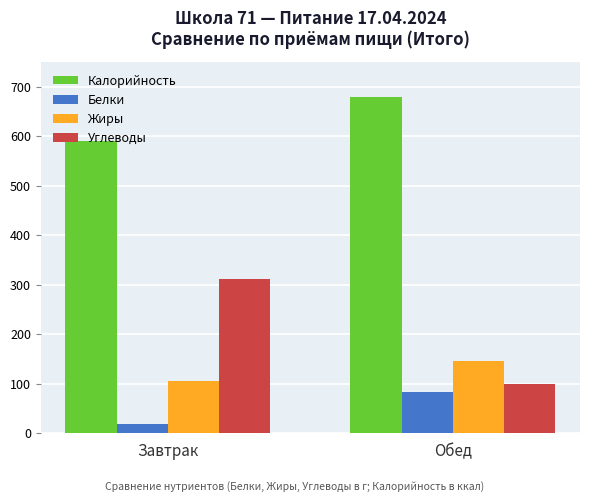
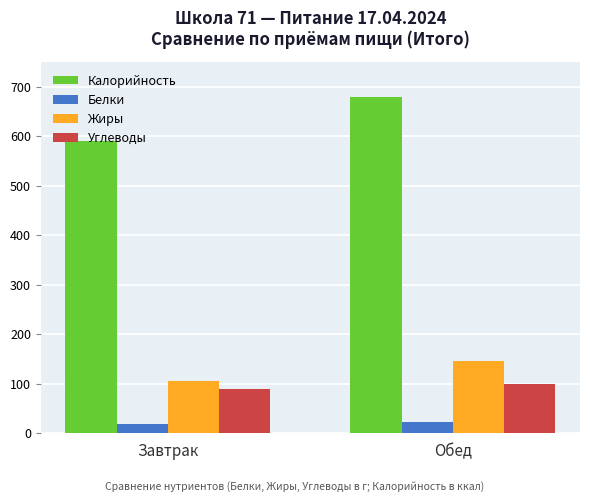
  {
    "Калорийность": {
      "Завтрак": 590,
      "Обед": 680
    },
    "Белки": {
      "Завтрак": 20,
-     "Обед": 80
+     "Обед": 20
    },
    "Жиры": {
      "Завтрак": 110,
      "Обед": 150
    },
    "Углеводы": {
-     "Завтрак": 310,
+     "Завтрак": 90,
      "Обед": 100
    }
  }
